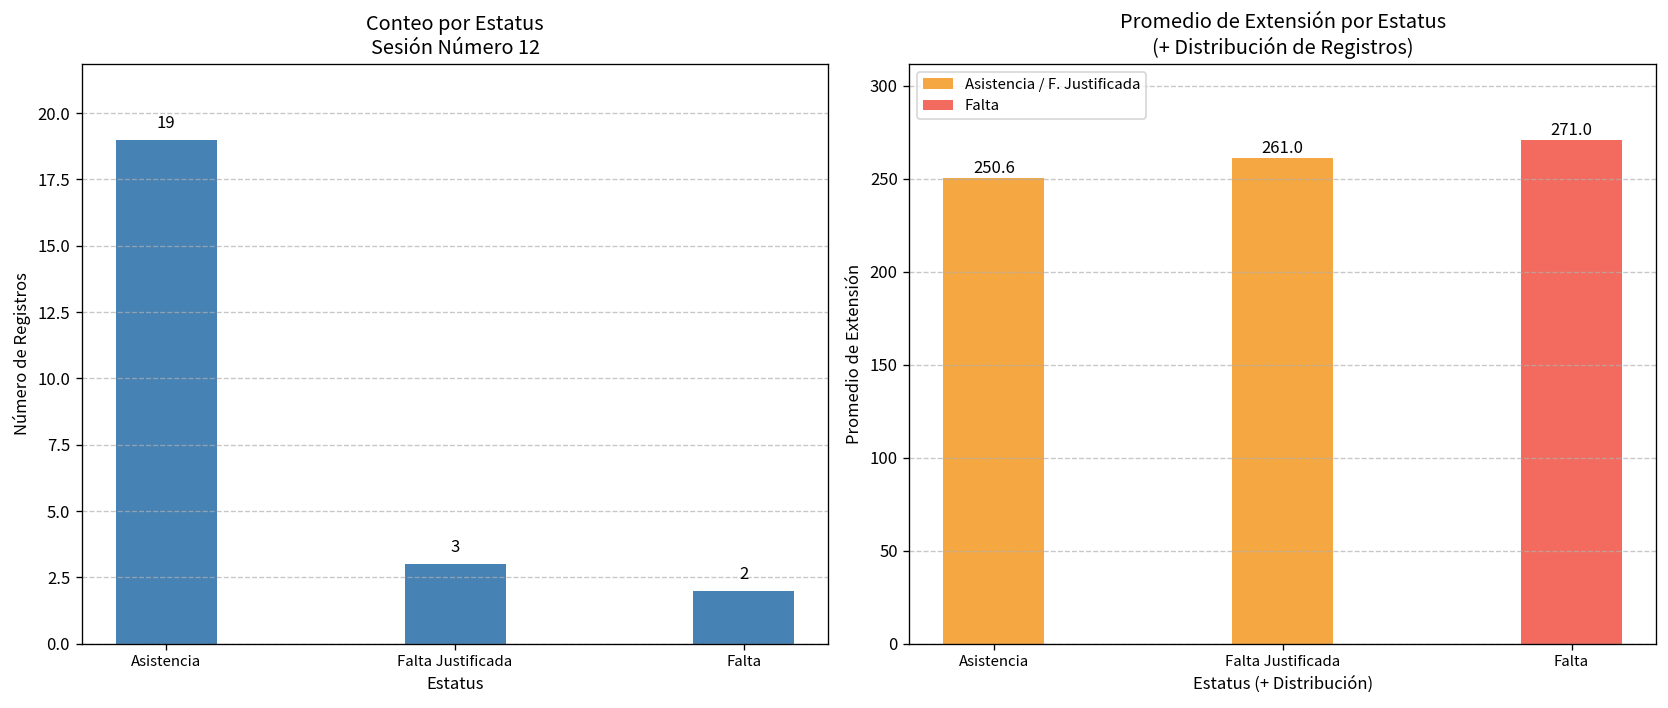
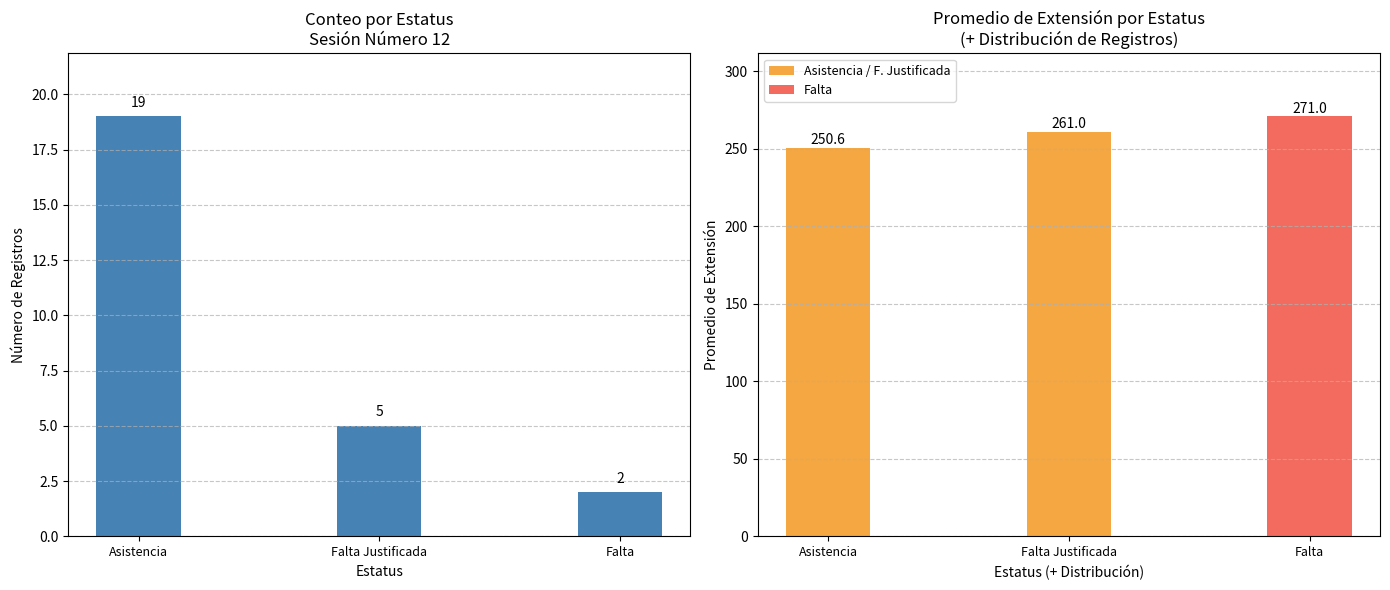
  {
    "Conteo por Estatus Sesión Número 12": {
      "Asistencia": 19,
-     "Falta Justificada": 3,
+     "Falta Justificada": 5,
      "Falta": 2
    },
    "Promedio de Extensión por Estatus (+ Distribución de Registros)": {
      "Asistencia": 250.6,
      "Falta Justificada": 261.0,
      "Falta": 271.0
    }
  }
